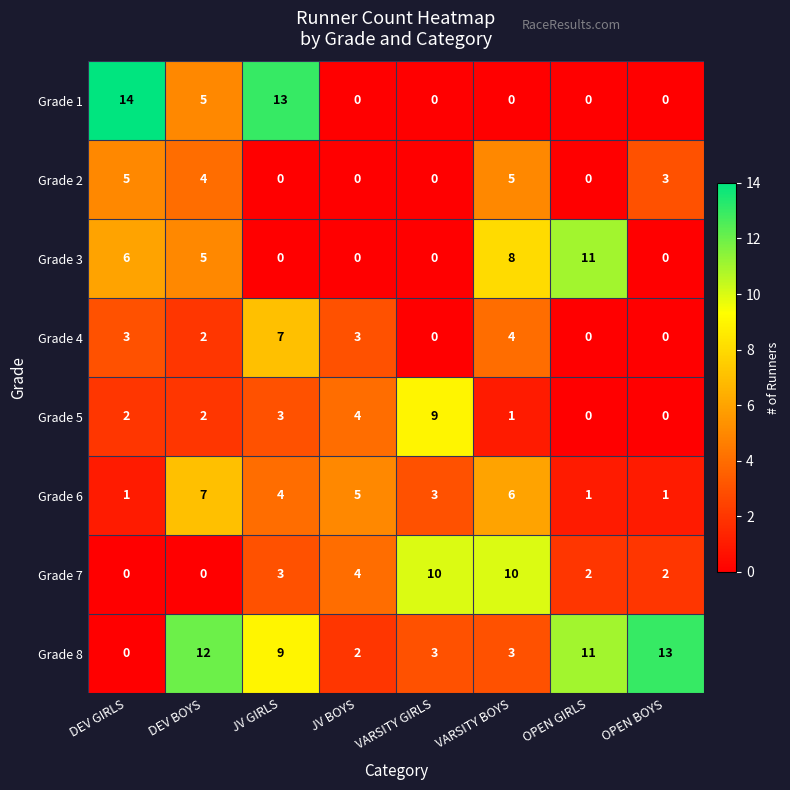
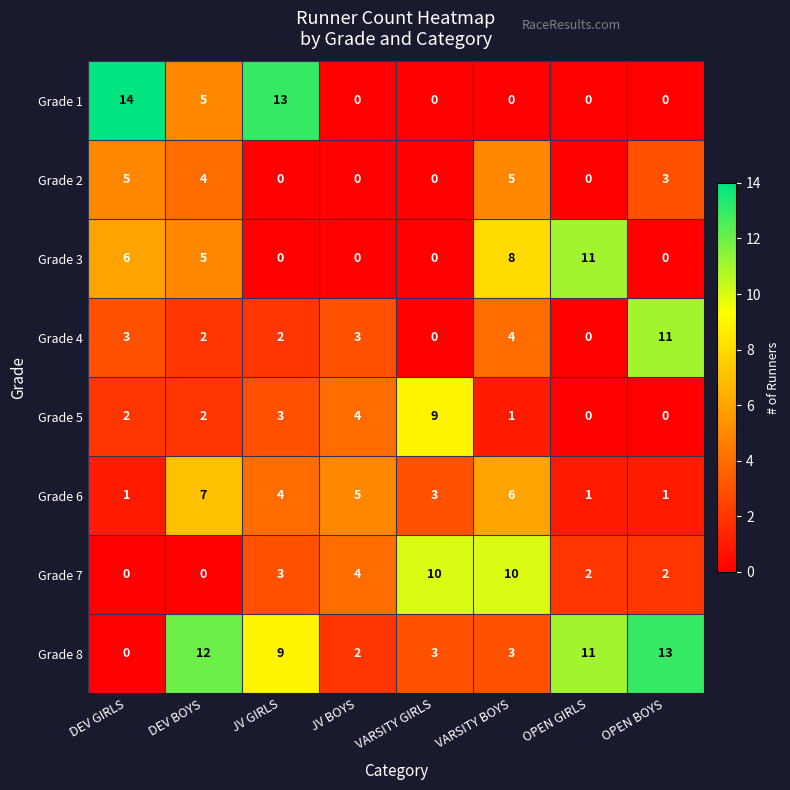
  {
    "Grade 1": {
      "DEV GIRLS": 14,
      "DEV BOYS": 5,
      "JV GIRLS": 13,
      "JV BOYS": 0,
      "VARSITY GIRLS": 0,
      "VARSITY BOYS": 0,
      "OPEN GIRLS": 0,
      "OPEN BOYS": 0
    },
    "Grade 2": {
      "DEV GIRLS": 5,
      "DEV BOYS": 4,
      "JV GIRLS": 0,
      "JV BOYS": 0,
      "VARSITY GIRLS": 0,
      "VARSITY BOYS": 5,
      "OPEN GIRLS": 0,
      "OPEN BOYS": 3
    },
    "Grade 3": {
      "DEV GIRLS": 6,
      "DEV BOYS": 5,
      "JV GIRLS": 0,
      "JV BOYS": 0,
      "VARSITY GIRLS": 0,
      "VARSITY BOYS": 8,
      "OPEN GIRLS": 11,
      "OPEN BOYS": 0
    },
    "Grade 4": {
      "DEV GIRLS": 3,
      "DEV BOYS": 2,
-     "JV GIRLS": 7,
+     "JV GIRLS": 2,
      "JV BOYS": 3,
      "VARSITY GIRLS": 0,
      "VARSITY BOYS": 4,
      "OPEN GIRLS": 0,
-     "OPEN BOYS": 0
+     "OPEN BOYS": 11
    },
    "Grade 5": {
      "DEV GIRLS": 2,
      "DEV BOYS": 2,
      "JV GIRLS": 3,
      "JV BOYS": 4,
      "VARSITY GIRLS": 9,
      "VARSITY BOYS": 1,
      "OPEN GIRLS": 0,
      "OPEN BOYS": 0
    },
    "Grade 6": {
      "DEV GIRLS": 1,
      "DEV BOYS": 7,
      "JV GIRLS": 4,
      "JV BOYS": 5,
      "VARSITY GIRLS": 3,
      "VARSITY BOYS": 6,
      "OPEN GIRLS": 1,
      "OPEN BOYS": 1
    },
    "Grade 7": {
      "DEV GIRLS": 0,
      "DEV BOYS": 0,
      "JV GIRLS": 3,
      "JV BOYS": 4,
      "VARSITY GIRLS": 10,
      "VARSITY BOYS": 10,
      "OPEN GIRLS": 2,
      "OPEN BOYS": 2
    },
    "Grade 8": {
      "DEV GIRLS": 0,
      "DEV BOYS": 12,
      "JV GIRLS": 9,
      "JV BOYS": 2,
      "VARSITY GIRLS": 3,
      "VARSITY BOYS": 3,
      "OPEN GIRLS": 11,
      "OPEN BOYS": 13
    }
  }
